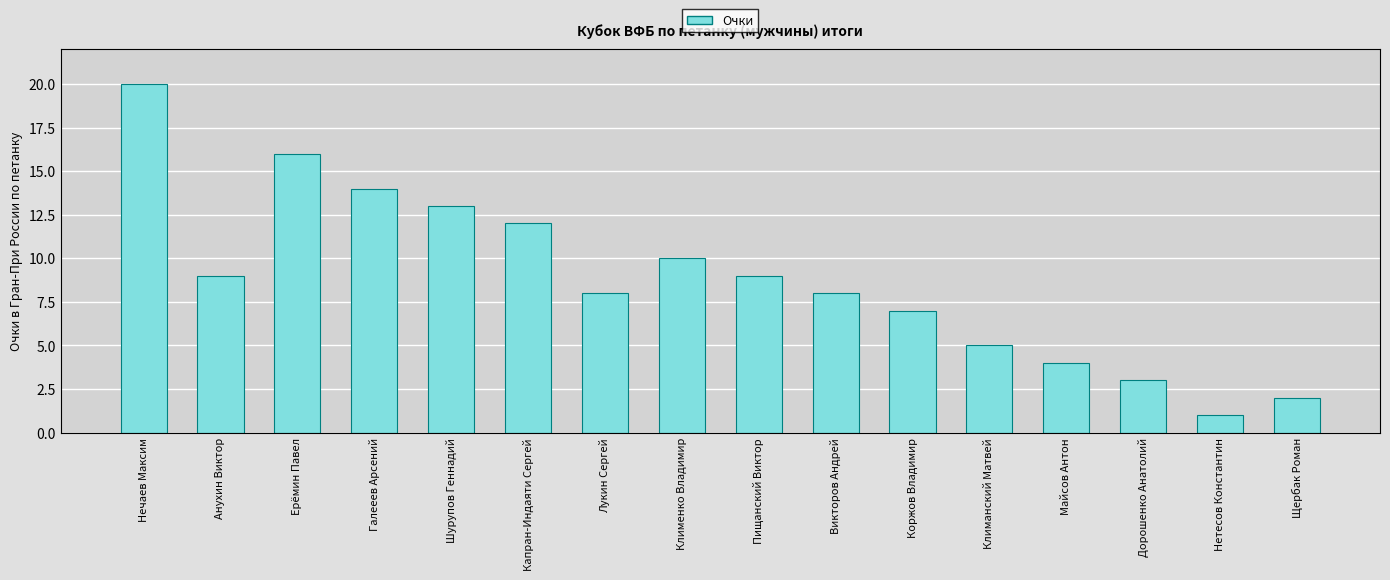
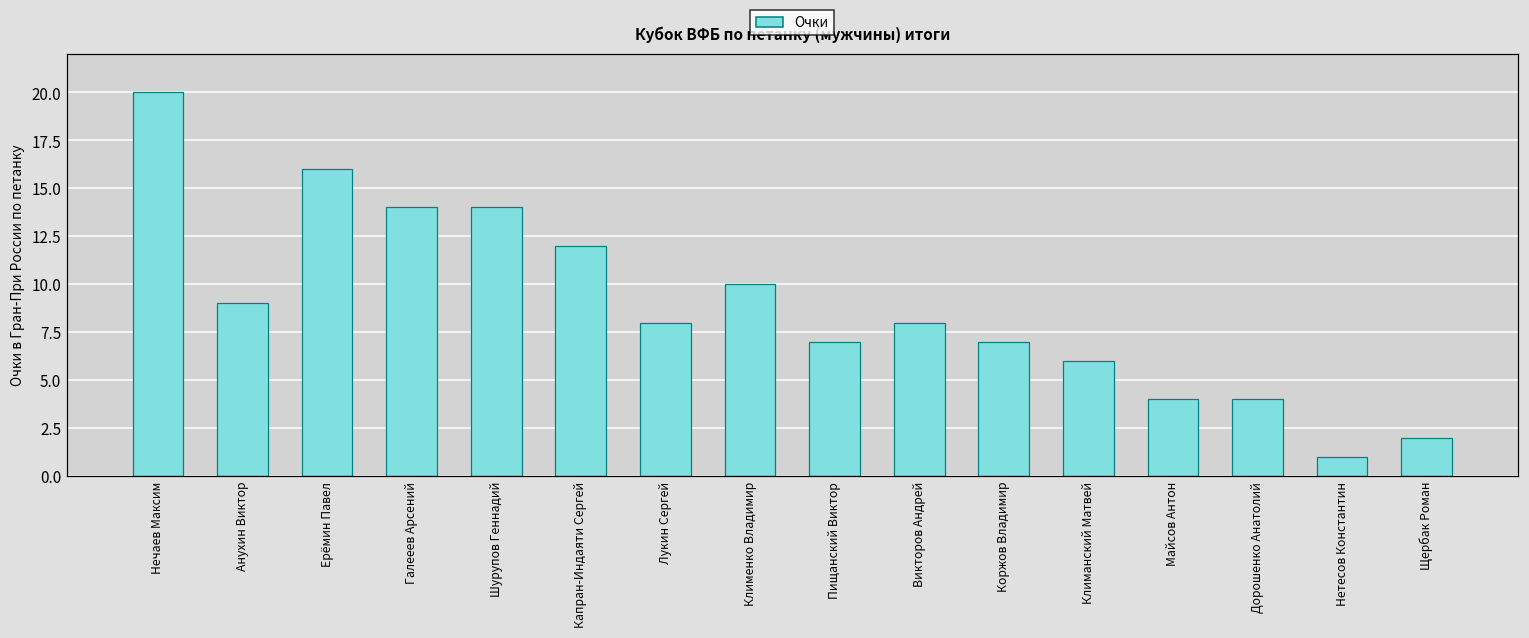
  {
    "Нечаев Максим": 20,
    "Анухин Виктор": 9,
    "Ерёмин Павел": 16,
    "Галееев Арсений": 14,
-   "Шурупов Геннадий": 13,
+   "Шурупов Геннадий": 14,
    "Капран-Индаяти Сергей": 12,
    "Лукин Сергей": 8,
    "Клименко Владимир": 10,
-   "Пищанский Виктор": 9,
+   "Пищанский Виктор": 7,
    "Викторов Андрей": 8,
    "Коржов Владимир": 7,
-   "Климанский Матвей": 5,
+   "Климанский Матвей": 6,
    "Майсов Антон": 4,
-   "Дорошенко Анатолий": 3,
+   "Дорошенко Анатолий": 4,
    "Нетесов Константин": 1,
    "Щербак Роман": 2
  }
